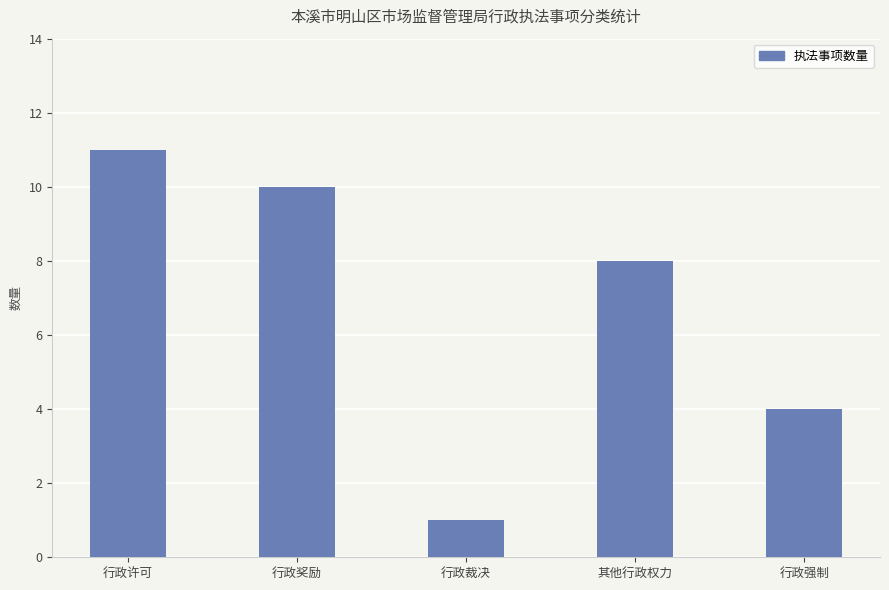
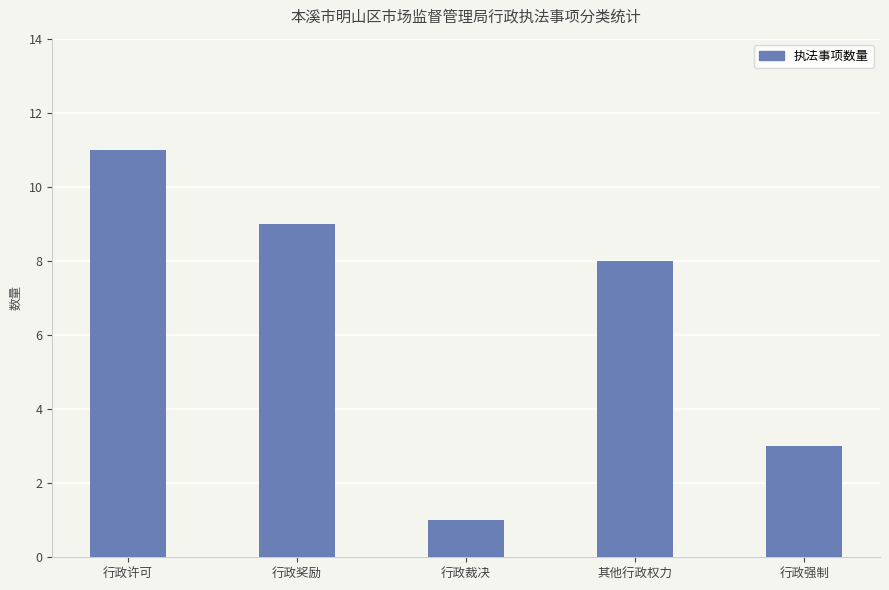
  {
    "行政许可": 11,
-   "行政奖励": 10,
+   "行政奖励": 9,
    "行政裁决": 1,
    "其他行政权力": 8,
-   "行政强制": 4
+   "行政强制": 3
  }
